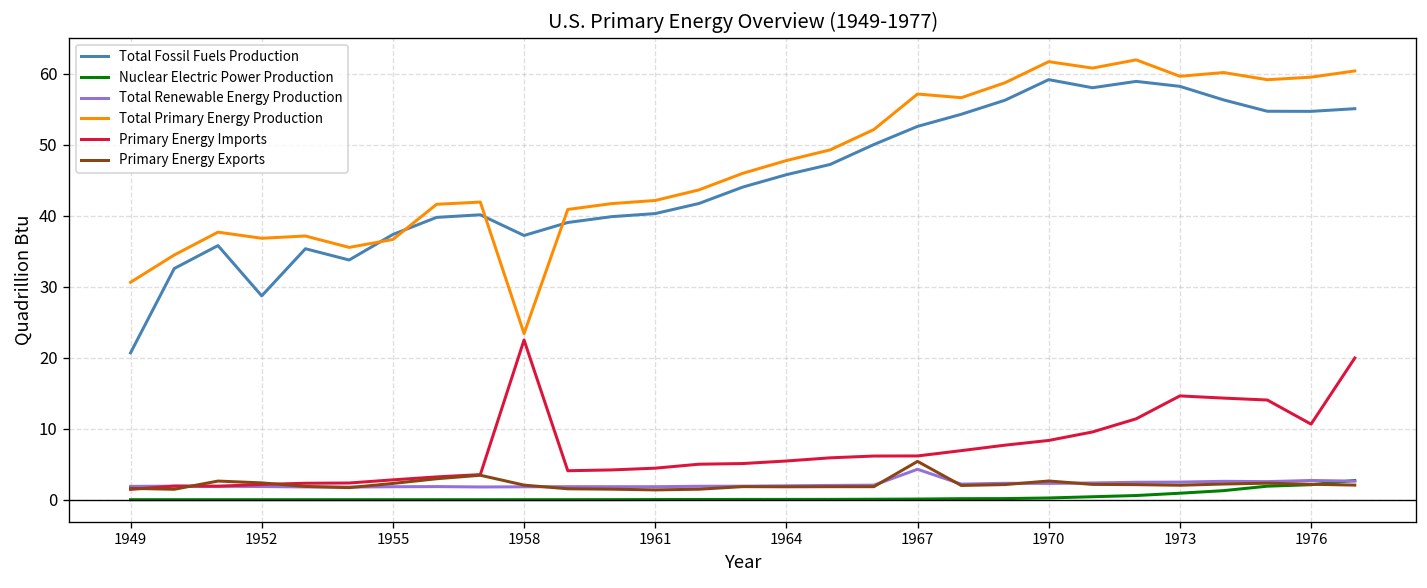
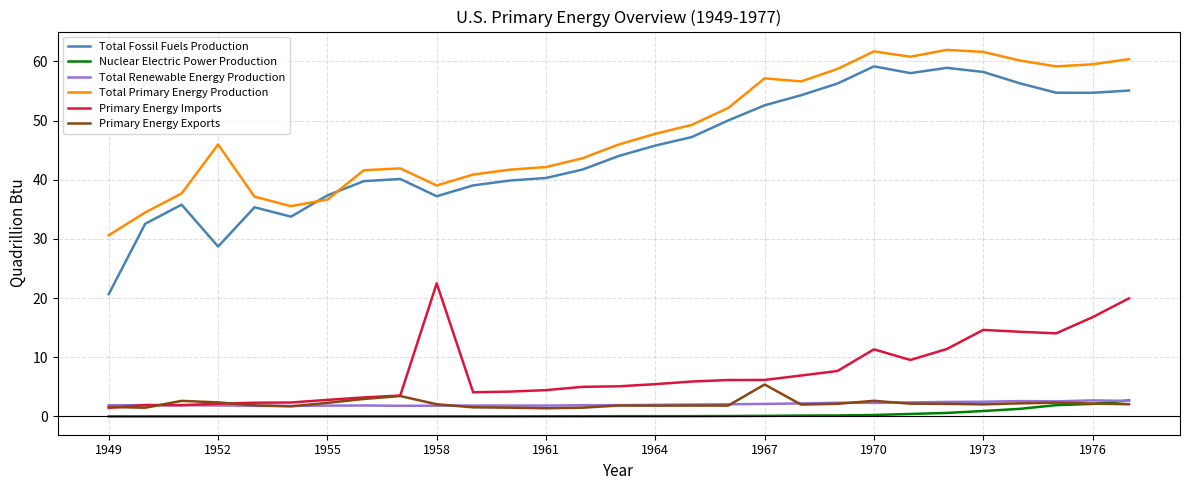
  {
    "Total Fossil Fuels Production": {
      "1949": 21,
      "1952": 29,
      "1955": 37,
      "1958": 37,
      "1961": 40,
      "1964": 46,
      "1967": 53,
      "1970": 59,
      "1973": 58,
      "1976": 55
    },
    "Nuclear Electric Power Production": {
      "1949": 0,
      "1952": 0,
      "1955": 0,
      "1958": 0,
      "1961": 0,
      "1964": 0,
      "1967": 0,
      "1970": 0,
      "1973": 1
    },
    "Total Renewable Energy Production": {
      "1955": 2,
      "1961": 2,
-     "1967": 4,
+     "1967": 2,
      "1973": 2,
      "1976": 3
    },
    "Total Primary Energy Production": {
      "1949": 31,
-     "1952": 37,
+     "1952": 46,
      "1955": 37,
-     "1958": 23,
+     "1958": 39,
      "1961": 42,
      "1964": 48,
      "1967": 57,
      "1970": 62,
-     "1973": 60,
+     "1973": 62,
      "1976": 59
    },
    "Primary Energy Imports": {
      "1955": 3,
      "1958": 22,
      "1961": 4,
      "1964": 5,
      "1967": 6,
-     "1970": 8,
+     "1970": 11,
      "1973": 15,
-     "1976": 11
+     "1976": 17
    },
    "Primary Energy Exports": {
      "1955": 2,
      "1961": 1,
      "1967": 5,
      "1973": 2
    }
  }
